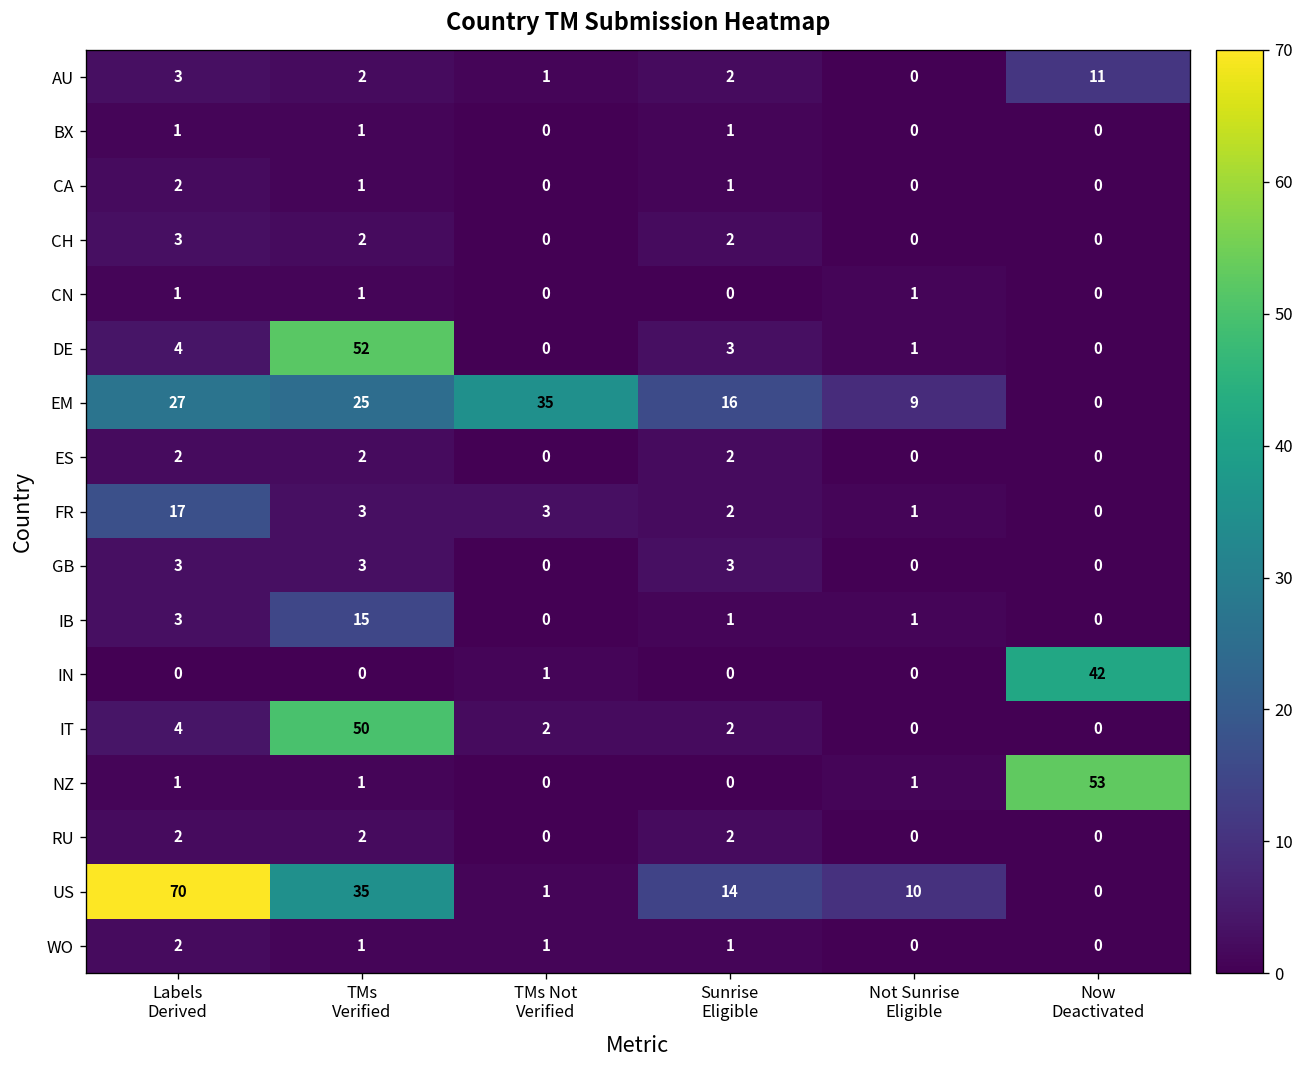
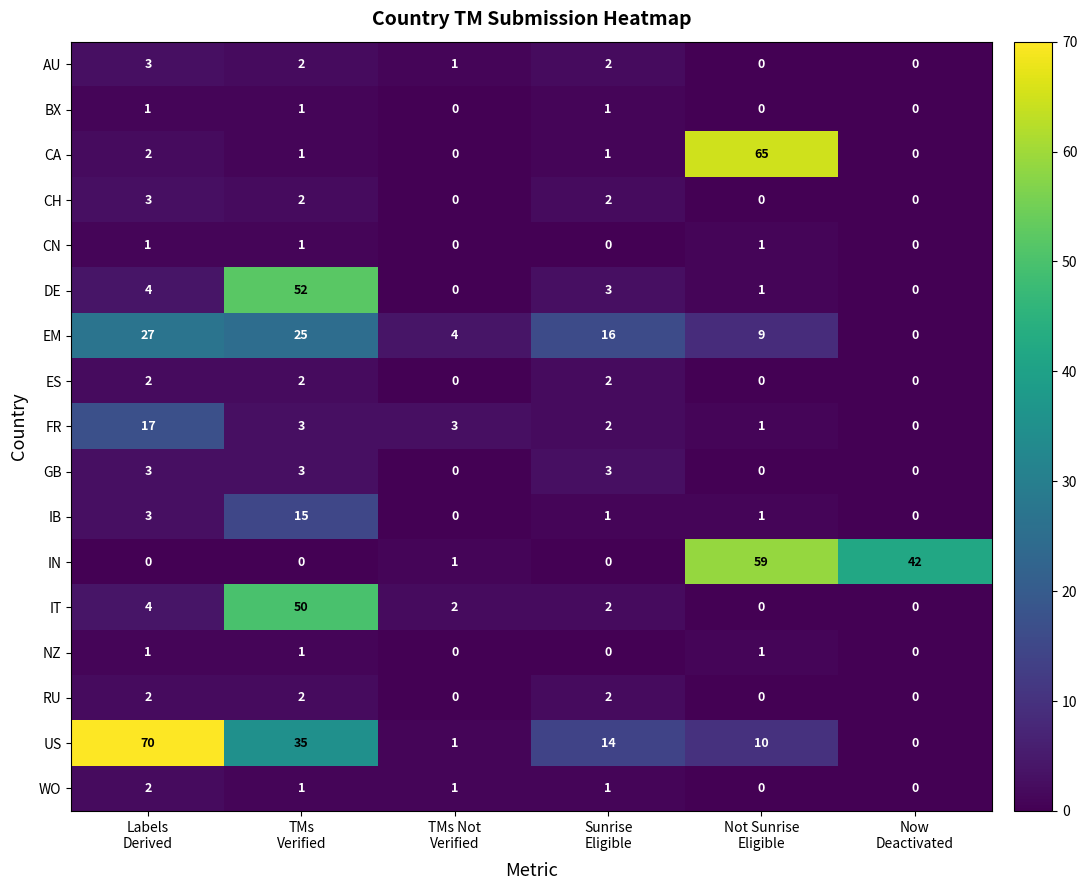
  {
    "AU": {
      "Labels Derived": 3,
      "TMs Verified": 2,
      "TMs Not Verified": 1,
      "Sunrise Eligible": 2,
      "Not Sunrise Eligible": 0,
-     "Now Deactivated": 11
+     "Now Deactivated": 0
    },
    "BX": {
      "Labels Derived": 1,
      "TMs Verified": 1,
      "TMs Not Verified": 0,
      "Sunrise Eligible": 1,
      "Not Sunrise Eligible": 0,
      "Now Deactivated": 0
    },
    "CA": {
      "Labels Derived": 2,
      "TMs Verified": 1,
      "TMs Not Verified": 0,
      "Sunrise Eligible": 1,
-     "Not Sunrise Eligible": 0,
+     "Not Sunrise Eligible": 65,
      "Now Deactivated": 0
    },
    "CH": {
      "Labels Derived": 3,
      "TMs Verified": 2,
      "TMs Not Verified": 0,
      "Sunrise Eligible": 2,
      "Not Sunrise Eligible": 0,
      "Now Deactivated": 0
    },
    "CN": {
      "Labels Derived": 1,
      "TMs Verified": 1,
      "TMs Not Verified": 0,
      "Sunrise Eligible": 0,
      "Not Sunrise Eligible": 1,
      "Now Deactivated": 0
    },
    "DE": {
      "Labels Derived": 4,
      "TMs Verified": 52,
      "TMs Not Verified": 0,
      "Sunrise Eligible": 3,
      "Not Sunrise Eligible": 1,
      "Now Deactivated": 0
    },
    "EM": {
      "Labels Derived": 27,
      "TMs Verified": 25,
-     "TMs Not Verified": 35,
+     "TMs Not Verified": 4,
      "Sunrise Eligible": 16,
      "Not Sunrise Eligible": 9,
      "Now Deactivated": 0
    },
    "ES": {
      "Labels Derived": 2,
      "TMs Verified": 2,
      "TMs Not Verified": 0,
      "Sunrise Eligible": 2,
      "Not Sunrise Eligible": 0,
      "Now Deactivated": 0
    },
    "FR": {
      "Labels Derived": 17,
      "TMs Verified": 3,
      "TMs Not Verified": 3,
      "Sunrise Eligible": 2,
      "Not Sunrise Eligible": 1,
      "Now Deactivated": 0
    },
    "GB": {
      "Labels Derived": 3,
      "TMs Verified": 3,
      "TMs Not Verified": 0,
      "Sunrise Eligible": 3,
      "Not Sunrise Eligible": 0,
      "Now Deactivated": 0
    },
    "IB": {
      "Labels Derived": 3,
      "TMs Verified": 15,
      "TMs Not Verified": 0,
      "Sunrise Eligible": 1,
      "Not Sunrise Eligible": 1,
      "Now Deactivated": 0
    },
    "IN": {
      "Labels Derived": 0,
      "TMs Verified": 0,
      "TMs Not Verified": 1,
      "Sunrise Eligible": 0,
-     "Not Sunrise Eligible": 0,
+     "Not Sunrise Eligible": 59,
      "Now Deactivated": 42
    },
    "IT": {
      "Labels Derived": 4,
      "TMs Verified": 50,
      "TMs Not Verified": 2,
      "Sunrise Eligible": 2,
      "Not Sunrise Eligible": 0,
      "Now Deactivated": 0
    },
    "NZ": {
      "Labels Derived": 1,
      "TMs Verified": 1,
      "TMs Not Verified": 0,
      "Sunrise Eligible": 0,
      "Not Sunrise Eligible": 1,
-     "Now Deactivated": 53
+     "Now Deactivated": 0
    },
    "RU": {
      "Labels Derived": 2,
      "TMs Verified": 2,
      "TMs Not Verified": 0,
      "Sunrise Eligible": 2,
      "Not Sunrise Eligible": 0,
      "Now Deactivated": 0
    },
    "US": {
      "Labels Derived": 70,
      "TMs Verified": 35,
      "TMs Not Verified": 1,
      "Sunrise Eligible": 14,
      "Not Sunrise Eligible": 10,
      "Now Deactivated": 0
    },
    "WO": {
      "Labels Derived": 2,
      "TMs Verified": 1,
      "TMs Not Verified": 1,
      "Sunrise Eligible": 1,
      "Not Sunrise Eligible": 0,
      "Now Deactivated": 0
    }
  }
